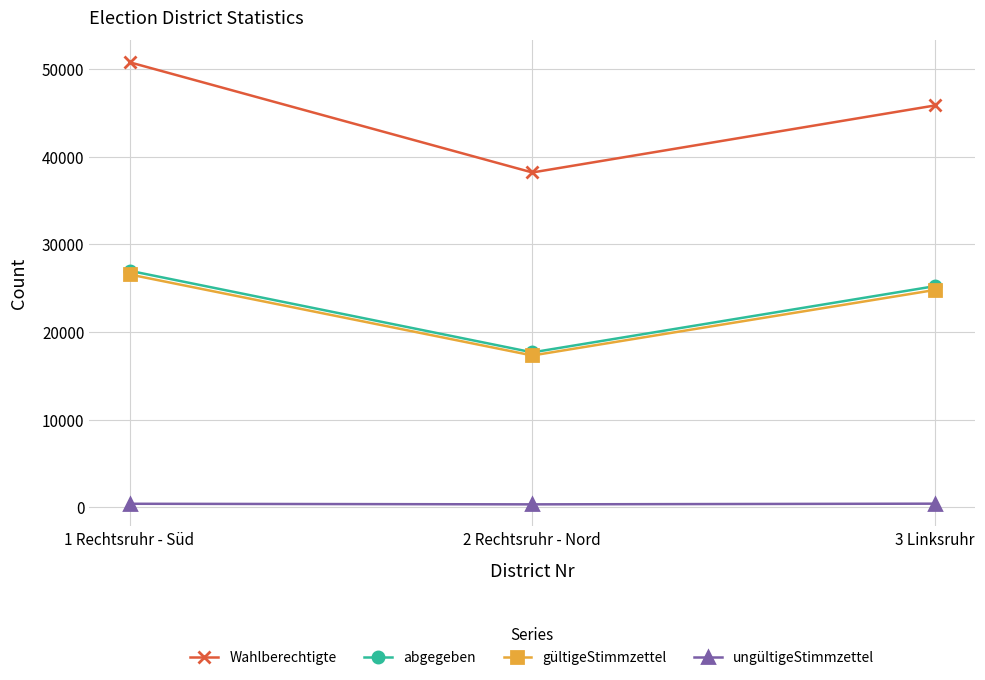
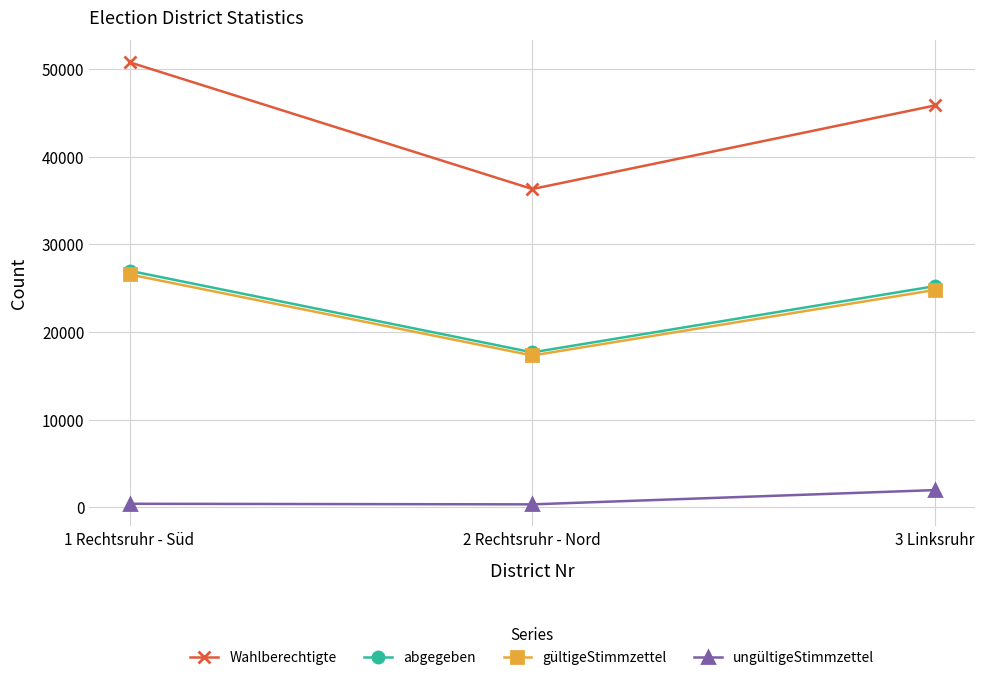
  {
    "Wahlberechtigte": {
      "1 Rechtsruhr - Süd": 51000,
-     "2 Rechtsruhr - Nord": 38000,
+     "2 Rechtsruhr - Nord": 36000,
      "3 Linksruhr": 46000
    },
    "abgegeben": {
      "1 Rechtsruhr - Süd": 27000,
      "2 Rechtsruhr - Nord": 18000,
      "3 Linksruhr": 25000
    },
    "gültigeStimmzettel": {
      "1 Rechtsruhr - Süd": 27000,
      "2 Rechtsruhr - Nord": 17000,
      "3 Linksruhr": 25000
    },
    "ungültigeStimmzettel": {
      "1 Rechtsruhr - Süd": 0,
      "2 Rechtsruhr - Nord": 0,
-     "3 Linksruhr": 0
+     "3 Linksruhr": 2000
    }
  }
